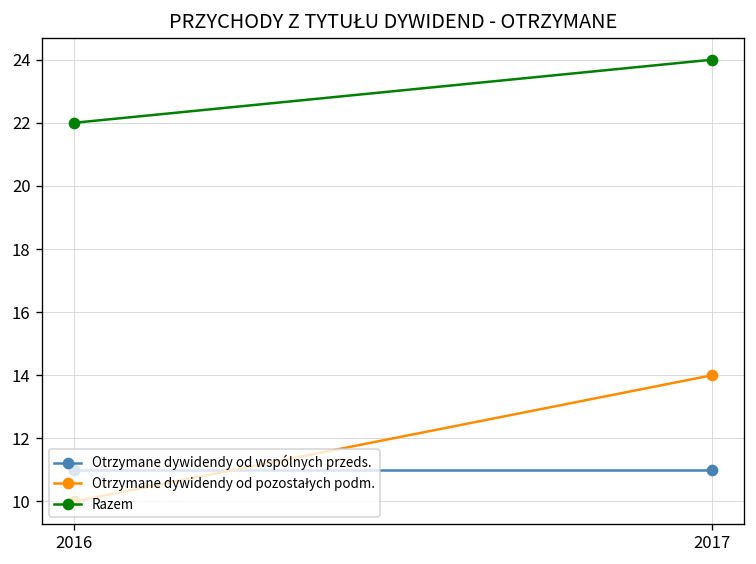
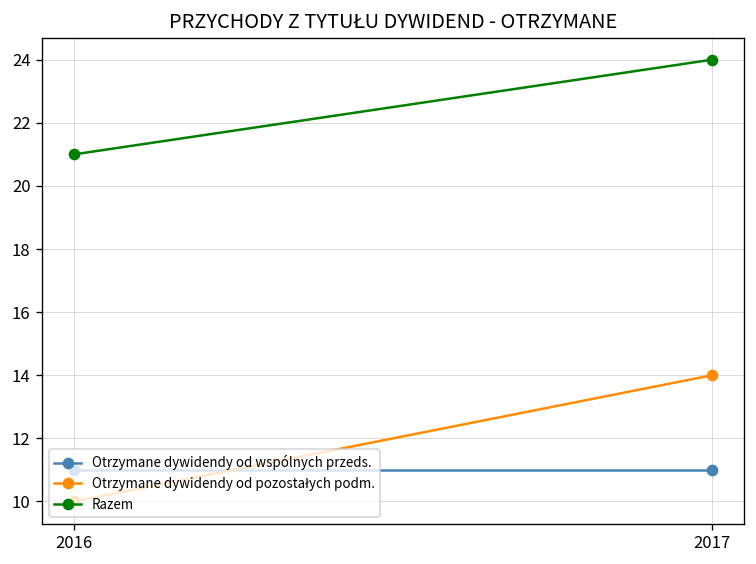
  {
    "Otrzymane dywidendy od wspólnych przeds.": {
      "2017": 11
    },
    "Otrzymane dywidendy od pozostałych podm.": {
      "2017": 14
    },
    "Razem": {
-     "2016": 22,
+     "2016": 21,
      "2017": 24
    }
  }
